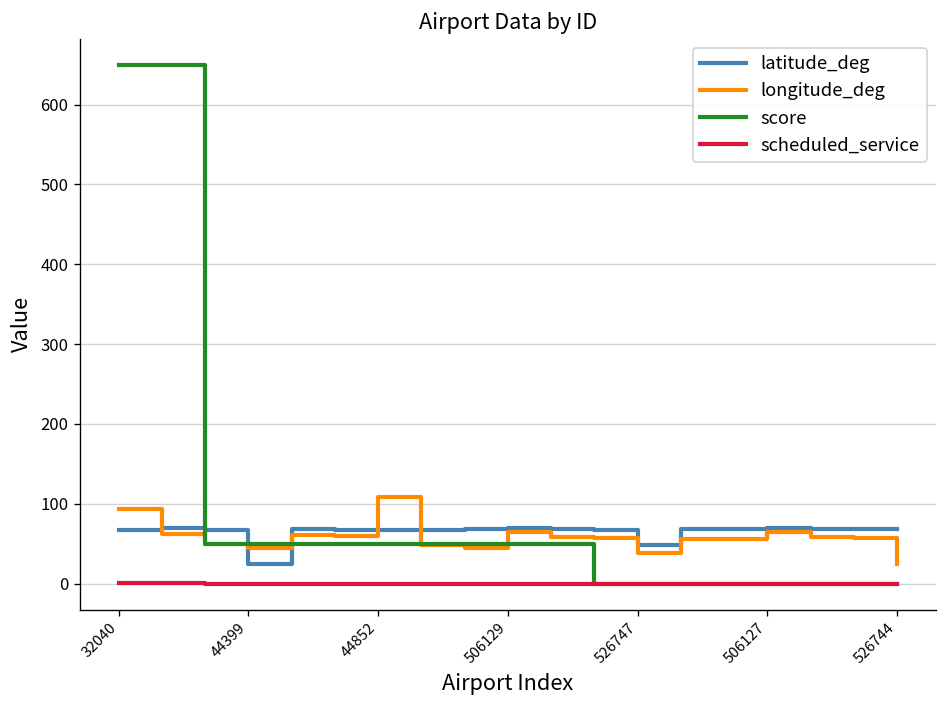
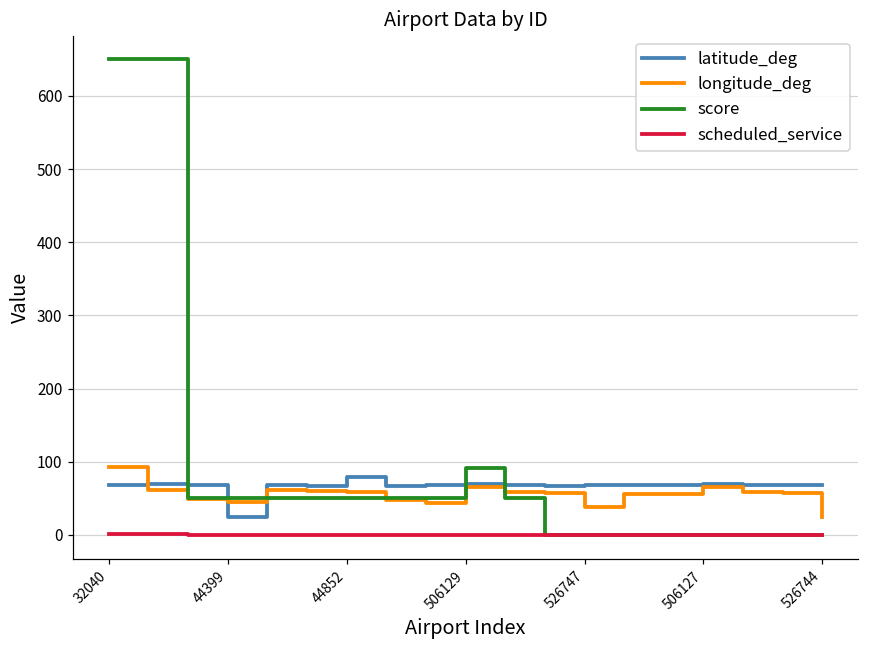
  {
    "latitude_deg": {
      "32040": 70,
      "44399": 20,
-     "44852": 70,
+     "44852": 80,
      "506129": 70,
-     "526747": 50,
+     "526747": 70,
      "506127": 70,
      "526744": 70
    },
    "longitude_deg": {
      "32040": 90,
      "44399": 40,
-     "44852": 110,
+     "44852": 60,
      "506129": 60,
      "526747": 40,
      "506127": 60,
      "526744": 20
    },
    "score": {
      "32040": 650,
      "44399": 50,
      "44852": 50,
-     "506129": 50
+     "506129": 90
    },
    "scheduled_service": {
      "32040": 0,
      "44399": 0,
      "44852": 0,
      "506129": 0
    }
  }
